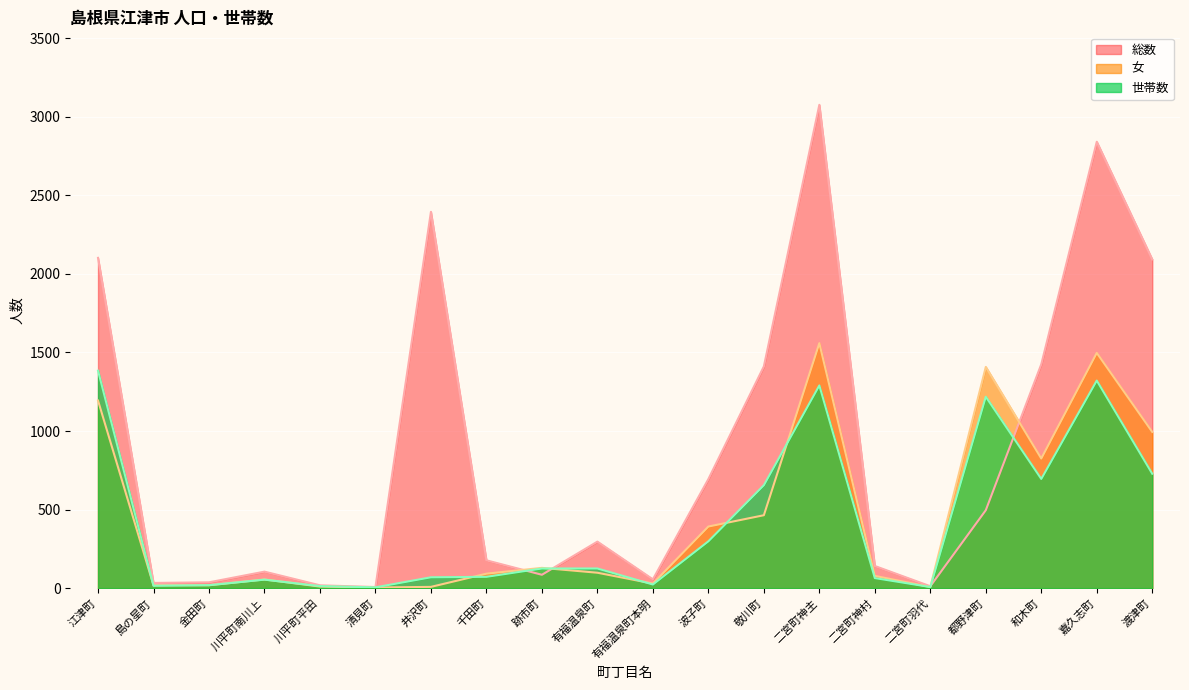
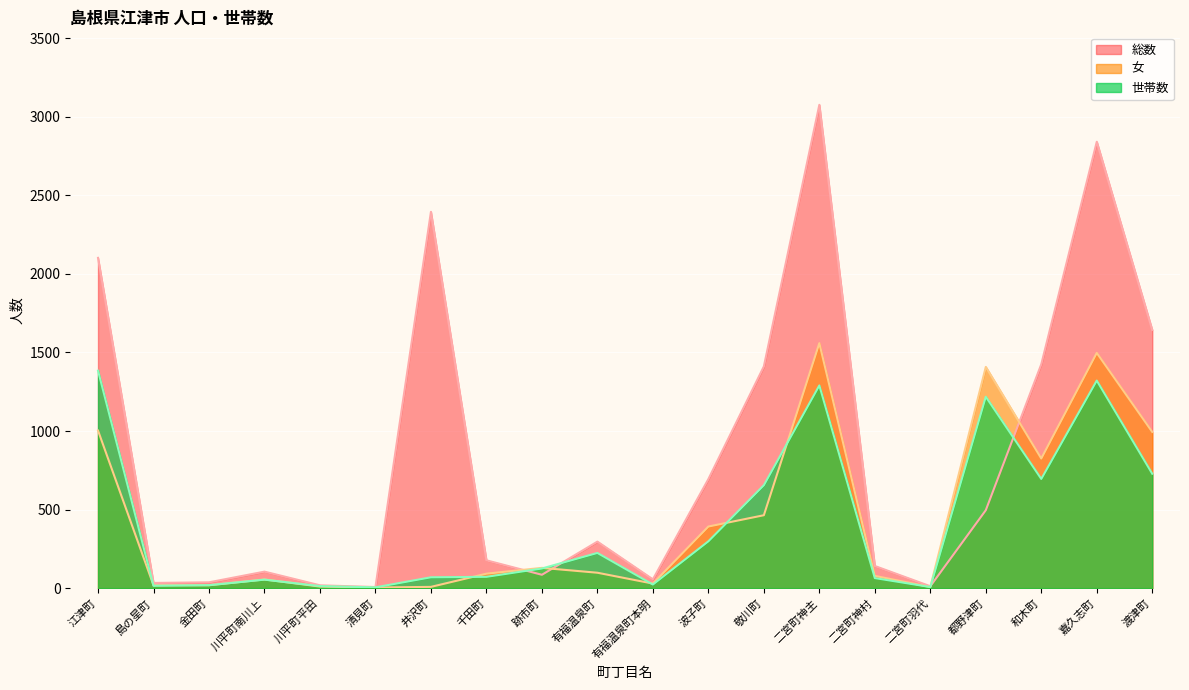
  {
    "総数": {
      "江津町": 2100,
      "金田町": 40,
      "川平町南川上": 110,
      "井沢町": 2400,
      "千田町": 180,
      "跡市町": 90,
      "有福温泉町": 300,
      "有福温泉町本明": 60,
      "波子町": 690,
      "敬川町": 1410,
      "二宮町神主": 3080,
      "二宮町神村": 140,
      "都野津町": 500,
      "和木町": 1430,
      "嘉久志町": 2840,
-     "渡津町": 2090
+     "渡津町": 1640
    },
    "女": {
-     "江津町": 1190,
+     "江津町": 1000,
      "井沢町": 10,
      "千田町": 90,
      "有福温泉町": 100,
      "波子町": 390,
      "敬川町": 460,
      "二宮町神主": 1560,
      "都野津町": 1410,
      "和木町": 830,
      "嘉久志町": 1500,
      "渡津町": 990
    },
    "世帯数": {
      "江津町": 1380,
      "井沢町": 70,
      "千田町": 70,
-     "有福温泉町": 130,
+     "有福温泉町": 220,
      "波子町": 300,
      "敬川町": 660,
      "二宮町神主": 1290,
      "都野津町": 1220,
      "和木町": 700,
      "嘉久志町": 1320,
      "渡津町": 730
    }
  }
